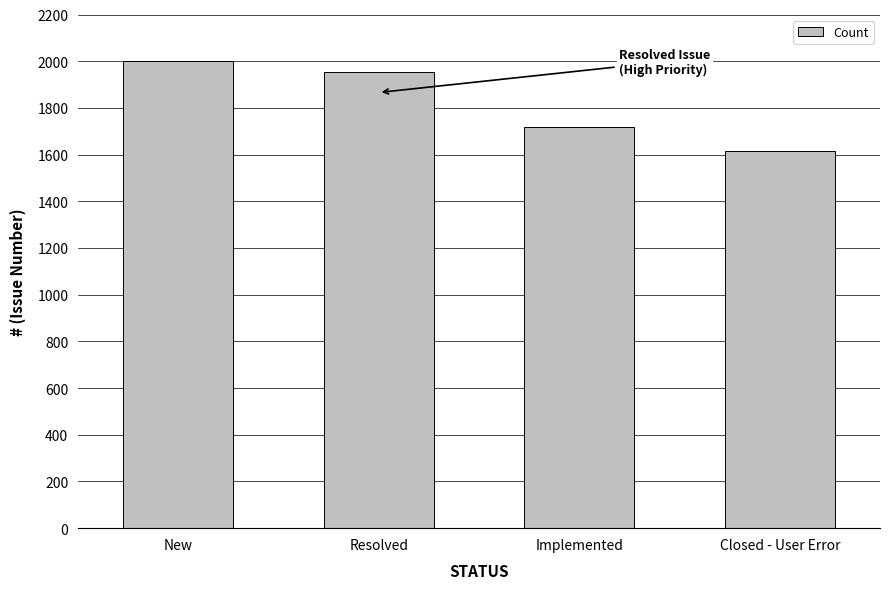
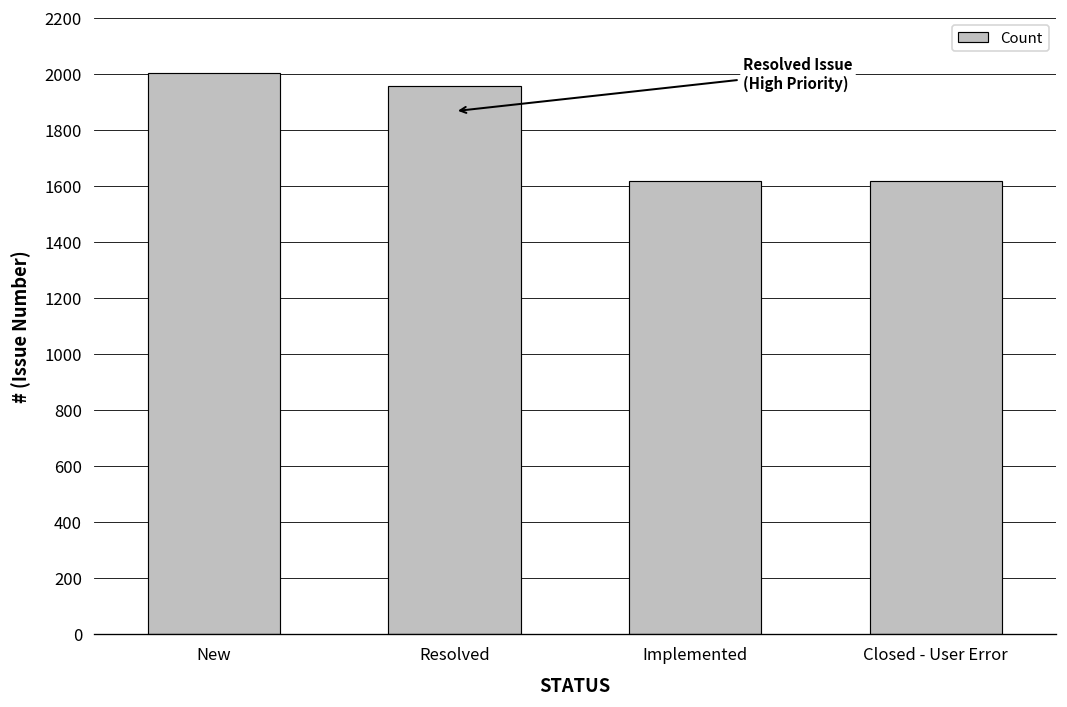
  {
    "New": 2000,
    "Resolved": 1960,
-   "Implemented": 1720,
+   "Implemented": 1620,
    "Closed - User Error": 1620
  }
